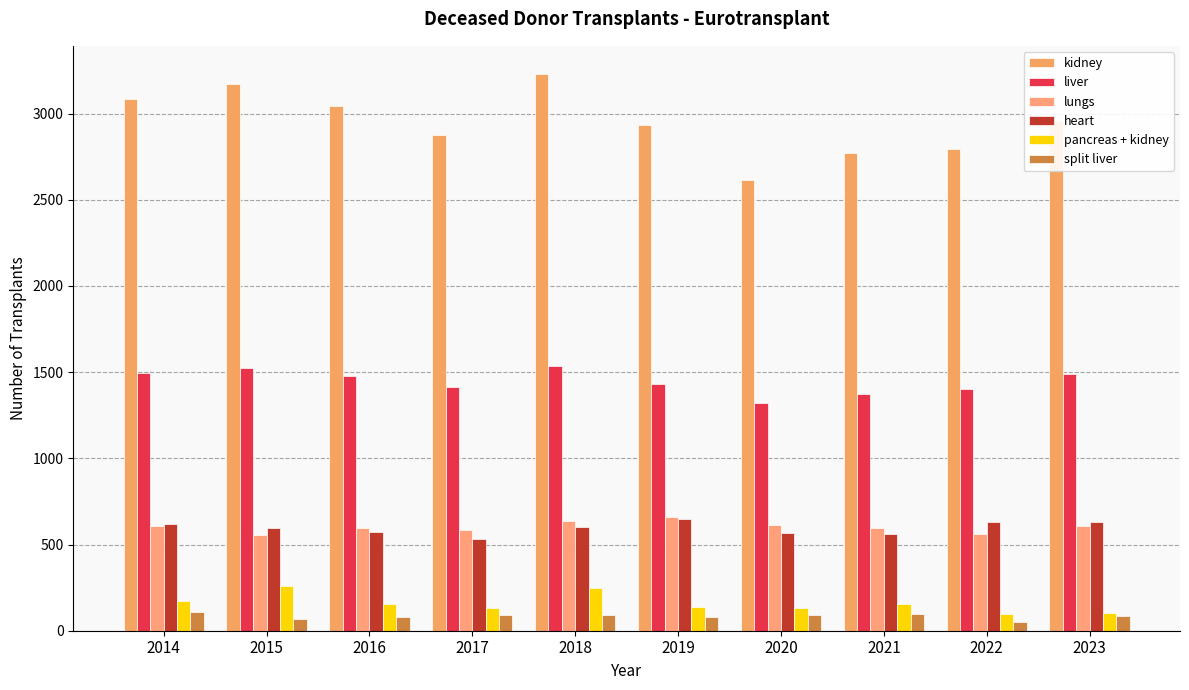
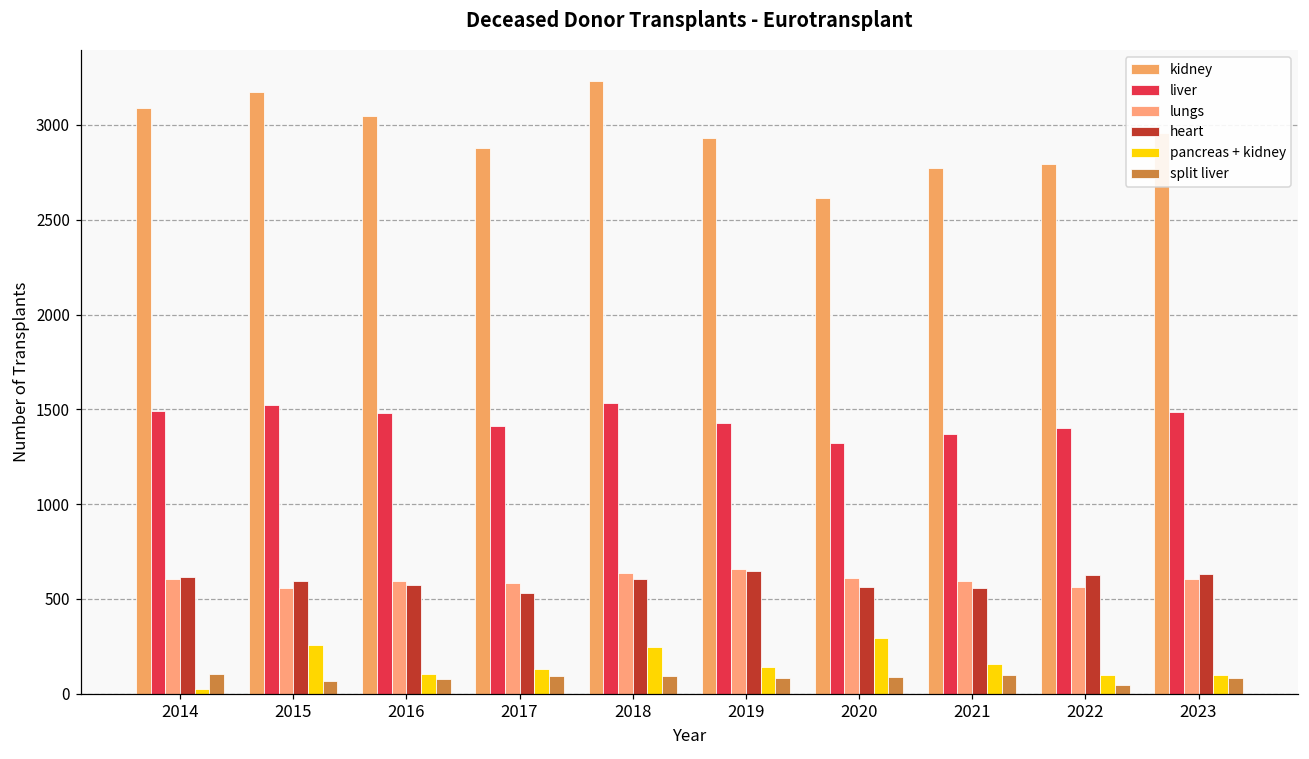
  {
    "pancreas + kidney": {
-     "2014": 180,
+     "2014": 20,
      "2015": 260,
-     "2016": 160,
+     "2016": 110,
      "2017": 130,
      "2018": 250,
      "2019": 140,
-     "2020": 130,
+     "2020": 300,
      "2021": 160,
      "2022": 100,
      "2023": 100
    }
  }
